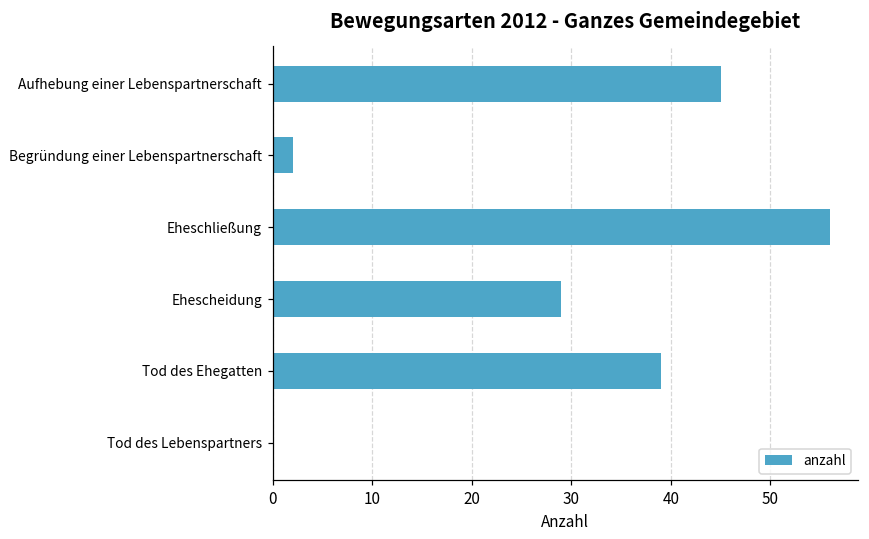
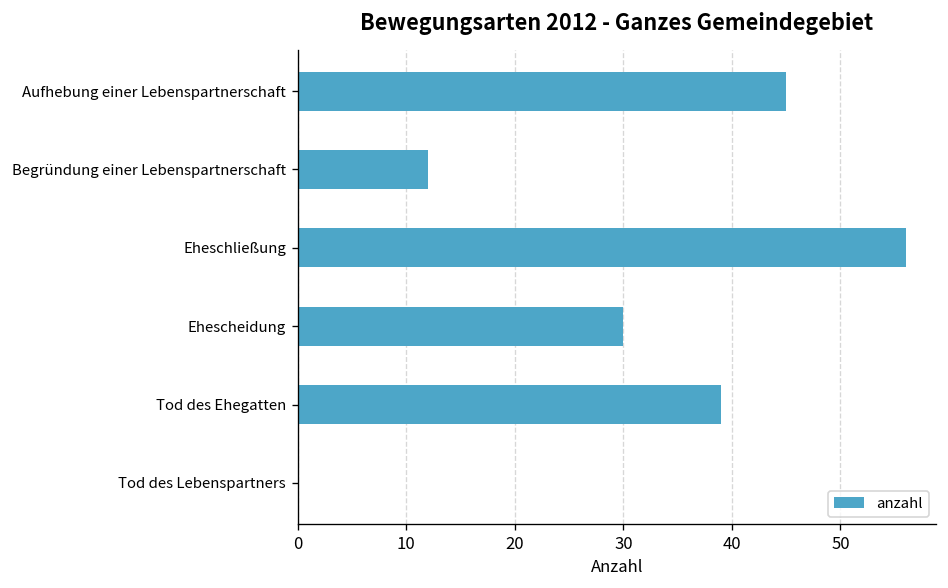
  {
    "Aufhebung einer Lebenspartnerschaft": 45,
-   "Begründung einer Lebenspartnerschaft": 2,
+   "Begründung einer Lebenspartnerschaft": 12,
    "Eheschließung": 56,
-   "Ehescheidung": 29,
+   "Ehescheidung": 30,
    "Tod des Ehegatten": 39,
    "Tod des Lebenspartners": 0
  }
